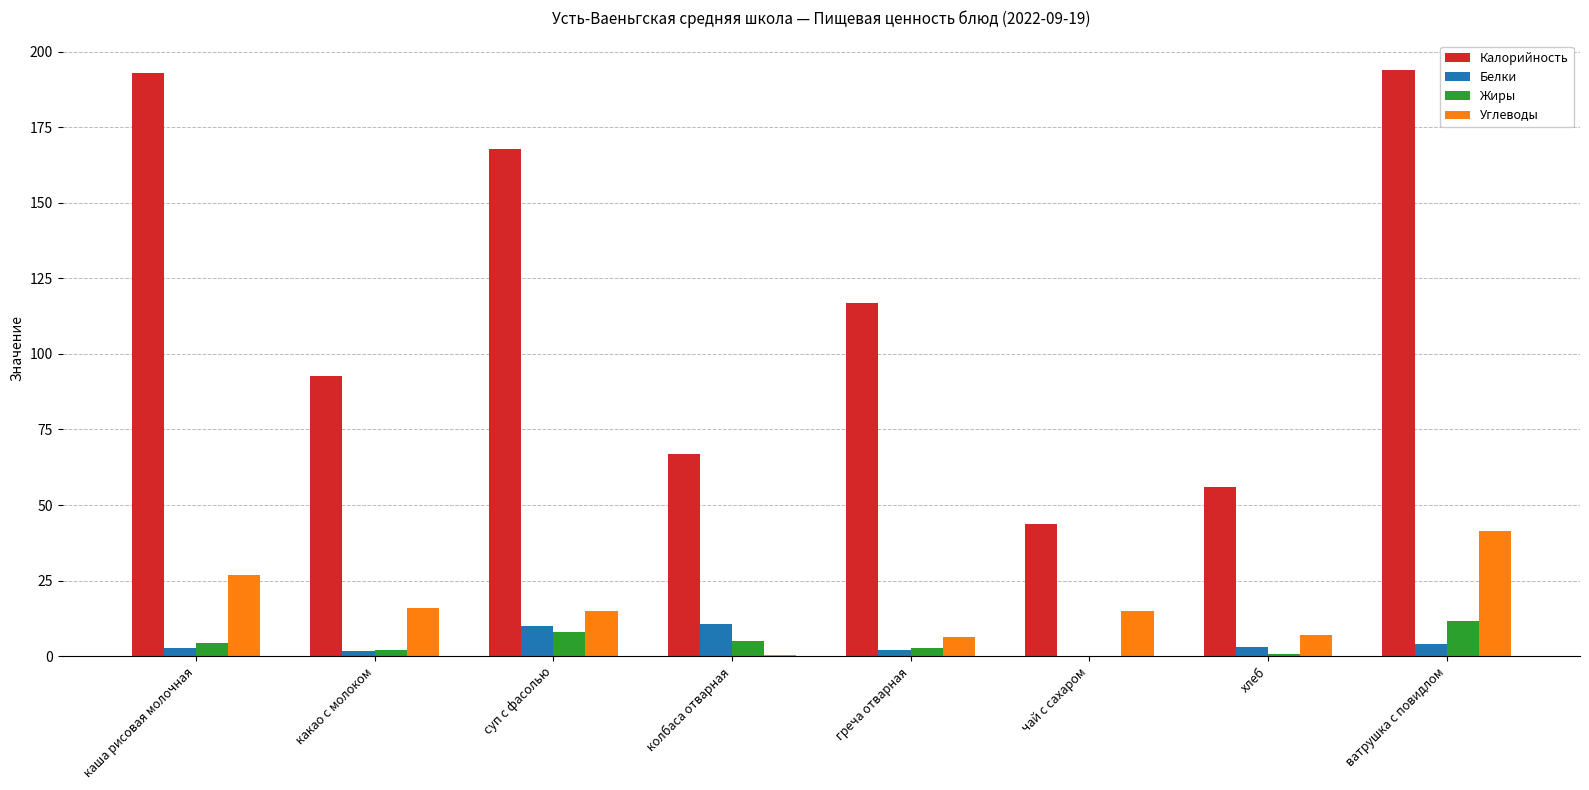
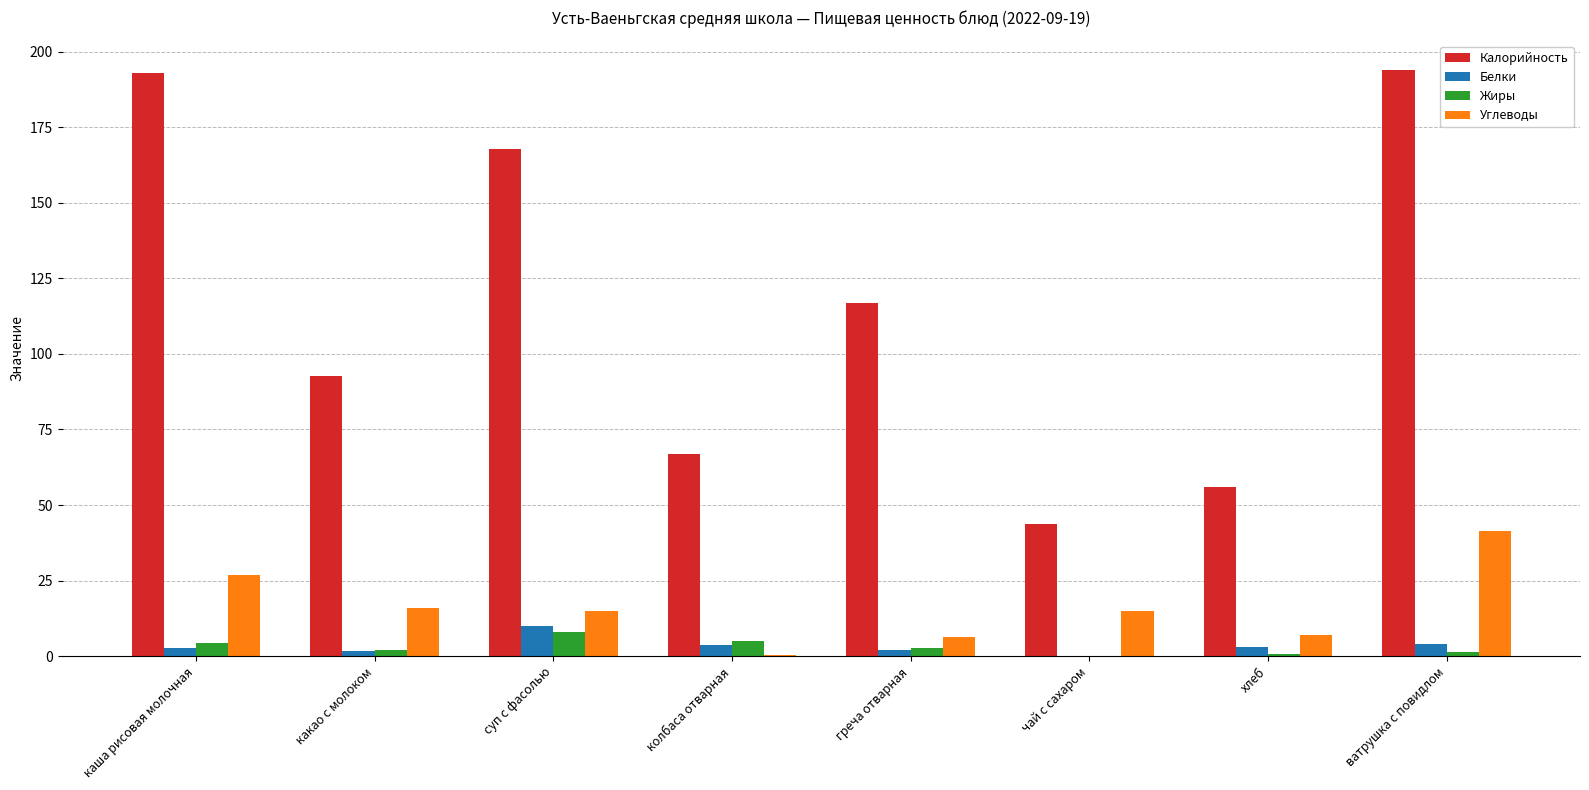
  {
    "Калорийность": {
      "каша рисовая молочная": 193,
      "какао с молоком": 93,
      "суп с фасолью": 168,
      "колбаса отварная": 67,
      "греча отварная": 117,
      "чай с сахаром": 44,
      "хлеб": 56,
      "ватрушка с повидлом": 194
    },
    "Белки": {
      "каша рисовая молочная": 3,
      "какао с молоком": 2,
      "суп с фасолью": 10,
-     "колбаса отварная": 11,
+     "колбаса отварная": 4,
      "греча отварная": 2,
      "хлеб": 3,
      "ватрушка с повидлом": 4
    },
    "Жиры": {
      "каша рисовая молочная": 4,
      "какао с молоком": 2,
      "суп с фасолью": 8,
      "колбаса отварная": 5,
      "греча отварная": 3,
      "чай с сахаром": 0,
-     "ватрушка с повидлом": 12
+     "ватрушка с повидлом": 1
    },
    "Углеводы": {
      "каша рисовая молочная": 27,
      "какао с молоком": 16,
      "суп с фасолью": 15,
      "греча отварная": 6,
      "чай с сахаром": 15,
      "хлеб": 7,
      "ватрушка с повидлом": 41
    }
  }
